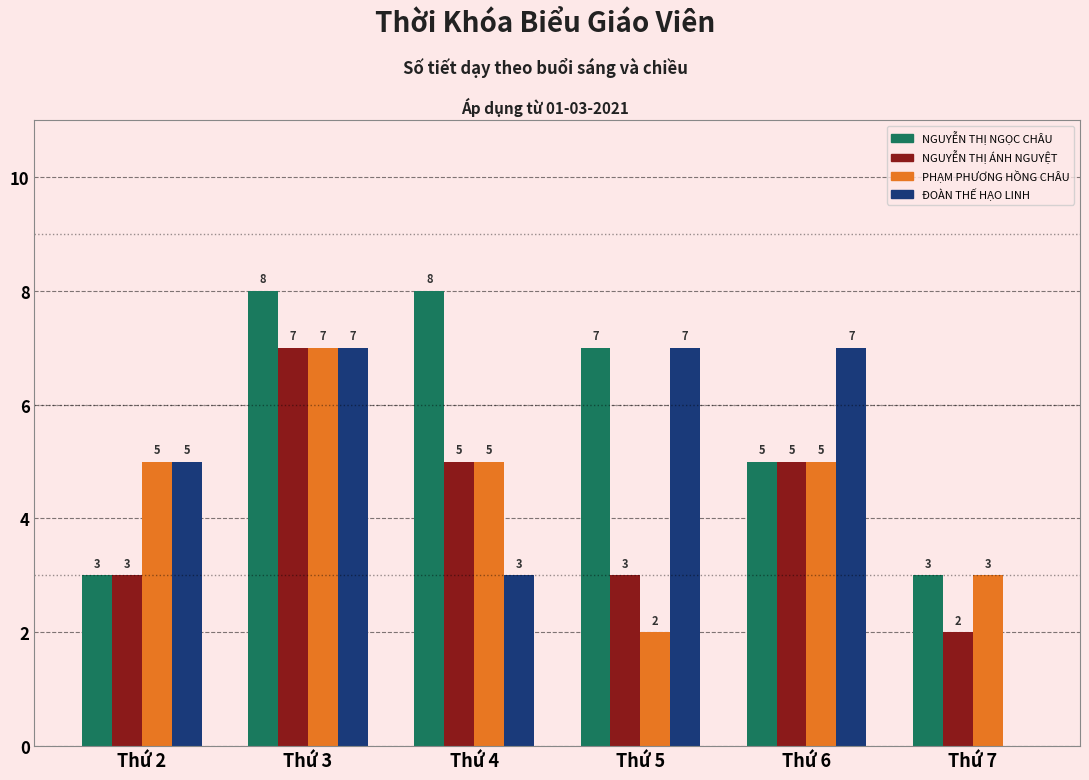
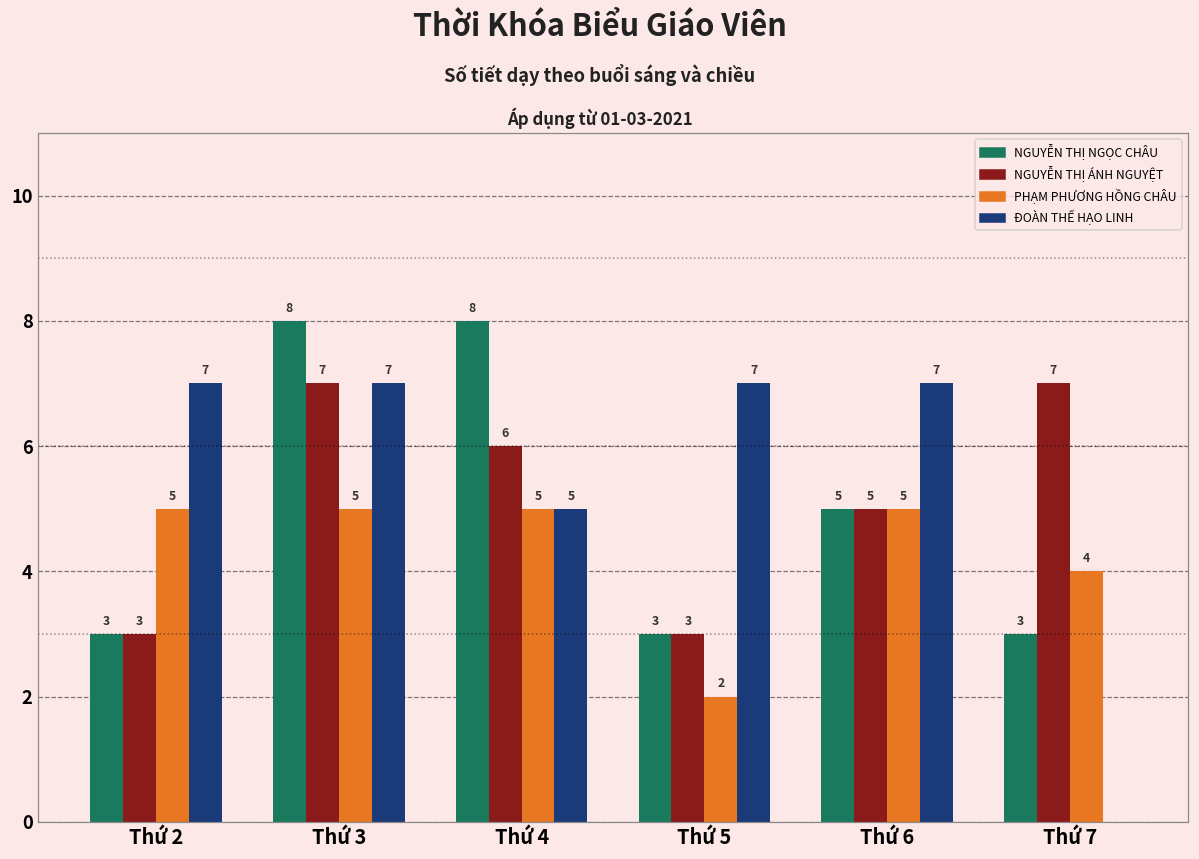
  {
    "NGUYỄN THỊ NGỌC CHÂU": {
      "Thứ 2": 3,
      "Thứ 3": 8,
      "Thứ 4": 8,
-     "Thứ 5": 7,
+     "Thứ 5": 3,
      "Thứ 6": 5,
      "Thứ 7": 3
    },
    "NGUYỄN THỊ ÁNH NGUYỆT": {
      "Thứ 2": 3,
      "Thứ 3": 7,
-     "Thứ 4": 5,
+     "Thứ 4": 6,
      "Thứ 5": 3,
      "Thứ 6": 5,
-     "Thứ 7": 2
+     "Thứ 7": 7
    },
    "PHẠM PHƯƠNG HỒNG CHÂU": {
      "Thứ 2": 5,
-     "Thứ 3": 7,
+     "Thứ 3": 5,
      "Thứ 4": 5,
      "Thứ 5": 2,
      "Thứ 6": 5,
-     "Thứ 7": 3
+     "Thứ 7": 4
    },
    "ĐOÀN THẾ HẠO LINH": {
-     "Thứ 2": 5,
+     "Thứ 2": 7,
      "Thứ 3": 7,
-     "Thứ 4": 3,
+     "Thứ 4": 5,
      "Thứ 5": 7,
      "Thứ 6": 7
    }
  }
